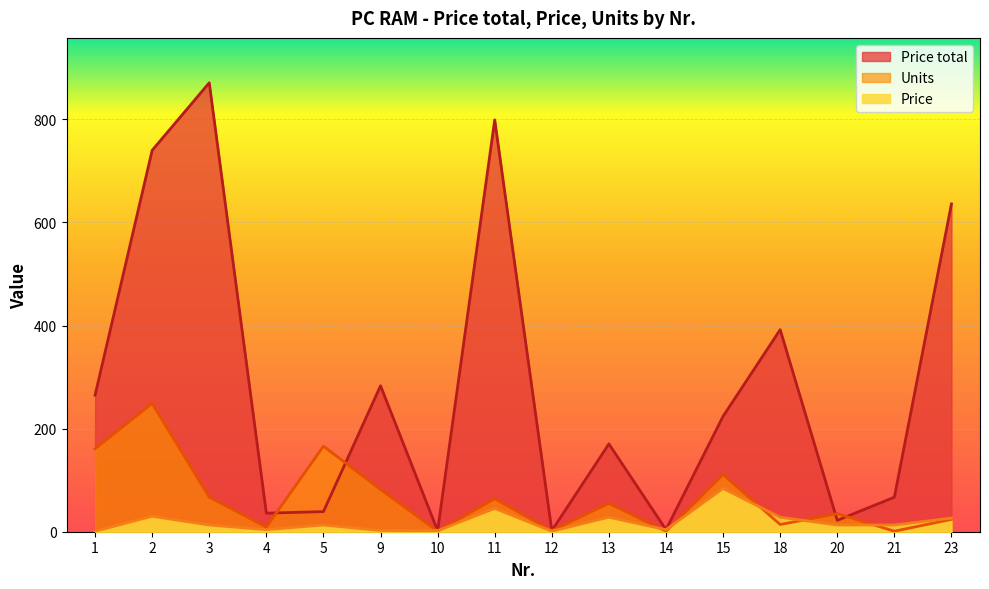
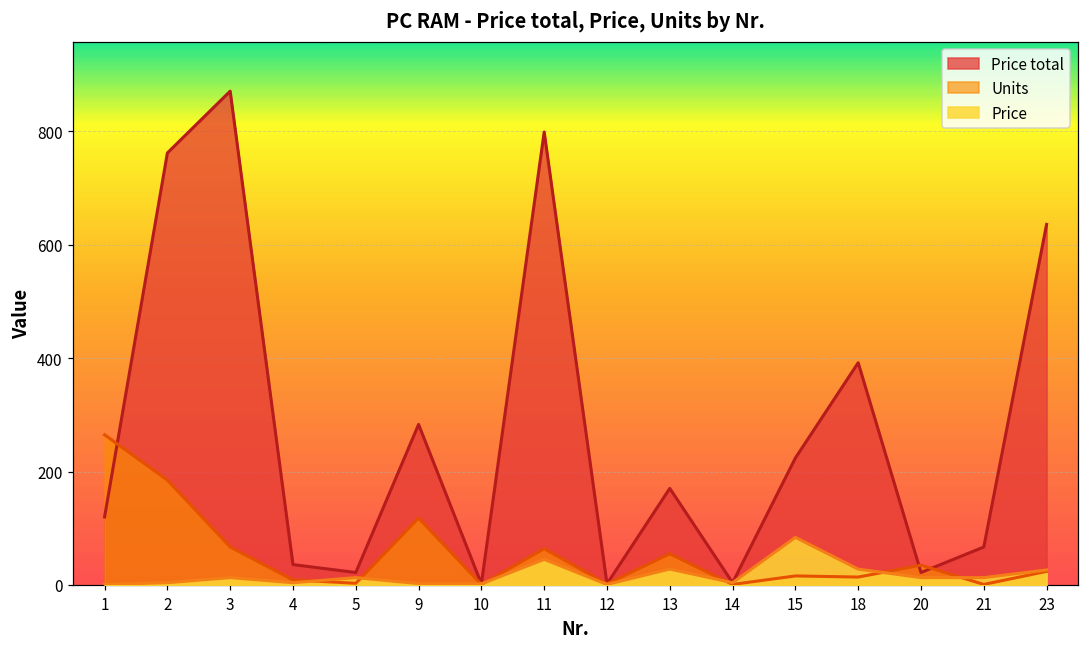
  {
    "Price total": {
-     "1": 270,
-     "2": 740,
+     "1": 120,
+     "2": 760,
      "3": 870,
      "4": 40,
-     "5": 40,
+     "5": 20,
      "9": 280,
      "11": 800,
      "13": 170,
      "15": 220,
      "18": 390,
      "20": 20,
      "21": 70,
      "23": 640
    },
    "Units": {
-     "1": 160,
-     "2": 250,
+     "1": 270,
+     "2": 190,
      "3": 70,
      "4": 10,
-     "5": 170,
-     "9": 80,
+     "5": 0,
+     "9": 120,
      "11": 60,
      "13": 60,
-     "15": 110,
+     "15": 20,
      "18": 10,
      "20": 40,
      "21": 0
    },
    "Price": {
      "1": 0,
-     "2": 30,
+     "2": 0,
      "3": 10,
      "4": 0,
      "5": 10,
      "9": 0,
      "11": 50,
      "13": 30,
      "15": 80,
      "18": 30,
      "20": 10,
      "21": 10
    }
  }
